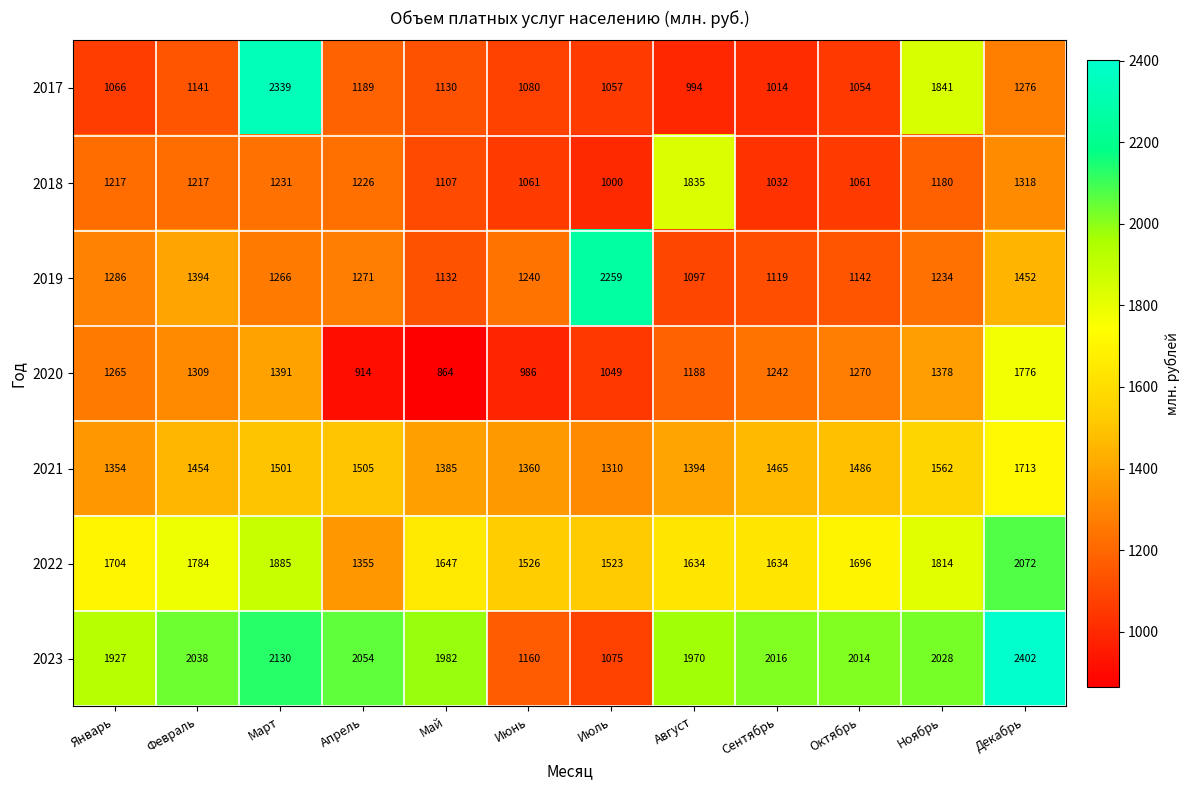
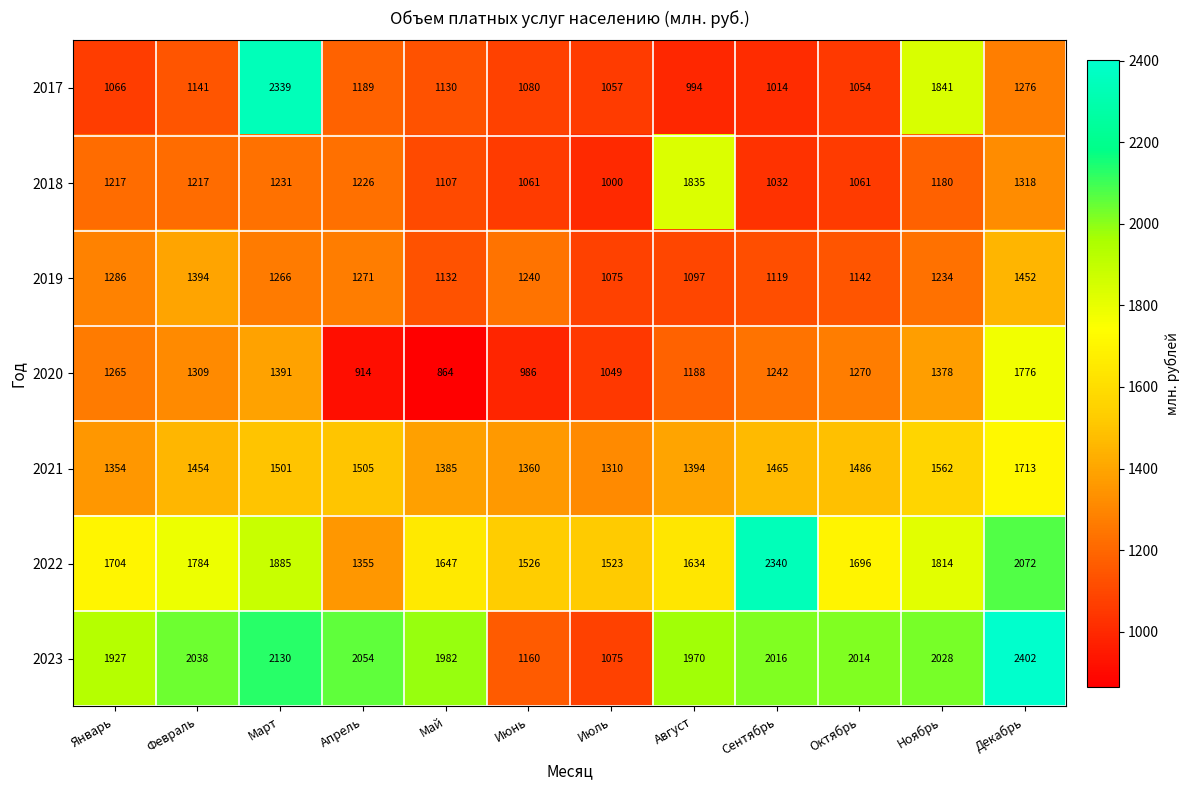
  {
    "2017": {
      "Январь": 1066,
      "Февраль": 1141,
      "Март": 2339,
      "Апрель": 1189,
      "Май": 1130,
      "Июнь": 1080,
      "Июль": 1057,
      "Август": 994,
      "Сентябрь": 1014,
      "Октябрь": 1054,
      "Ноябрь": 1841,
      "Декабрь": 1276
    },
    "2018": {
      "Январь": 1217,
      "Февраль": 1217,
      "Март": 1231,
      "Апрель": 1226,
      "Май": 1107,
      "Июнь": 1061,
      "Июль": 1000,
      "Август": 1835,
      "Сентябрь": 1032,
      "Октябрь": 1061,
      "Ноябрь": 1180,
      "Декабрь": 1318
    },
    "2019": {
      "Январь": 1286,
      "Февраль": 1394,
      "Март": 1266,
      "Апрель": 1271,
      "Май": 1132,
      "Июнь": 1240,
-     "Июль": 2259,
+     "Июль": 1075,
      "Август": 1097,
      "Сентябрь": 1119,
      "Октябрь": 1142,
      "Ноябрь": 1234,
      "Декабрь": 1452
    },
    "2020": {
      "Январь": 1265,
      "Февраль": 1309,
      "Март": 1391,
      "Апрель": 914,
      "Май": 864,
      "Июнь": 986,
      "Июль": 1049,
      "Август": 1188,
      "Сентябрь": 1242,
      "Октябрь": 1270,
      "Ноябрь": 1378,
      "Декабрь": 1776
    },
    "2021": {
      "Январь": 1354,
      "Февраль": 1454,
      "Март": 1501,
      "Апрель": 1505,
      "Май": 1385,
      "Июнь": 1360,
      "Июль": 1310,
      "Август": 1394,
      "Сентябрь": 1465,
      "Октябрь": 1486,
      "Ноябрь": 1562,
      "Декабрь": 1713
    },
    "2022": {
      "Январь": 1704,
      "Февраль": 1784,
      "Март": 1885,
      "Апрель": 1355,
      "Май": 1647,
      "Июнь": 1526,
      "Июль": 1523,
      "Август": 1634,
-     "Сентябрь": 1634,
+     "Сентябрь": 2340,
      "Октябрь": 1696,
      "Ноябрь": 1814,
      "Декабрь": 2072
    },
    "2023": {
      "Январь": 1927,
      "Февраль": 2038,
      "Март": 2130,
      "Апрель": 2054,
      "Май": 1982,
      "Июнь": 1160,
      "Июль": 1075,
      "Август": 1970,
      "Сентябрь": 2016,
      "Октябрь": 2014,
      "Ноябрь": 2028,
      "Декабрь": 2402
    }
  }
